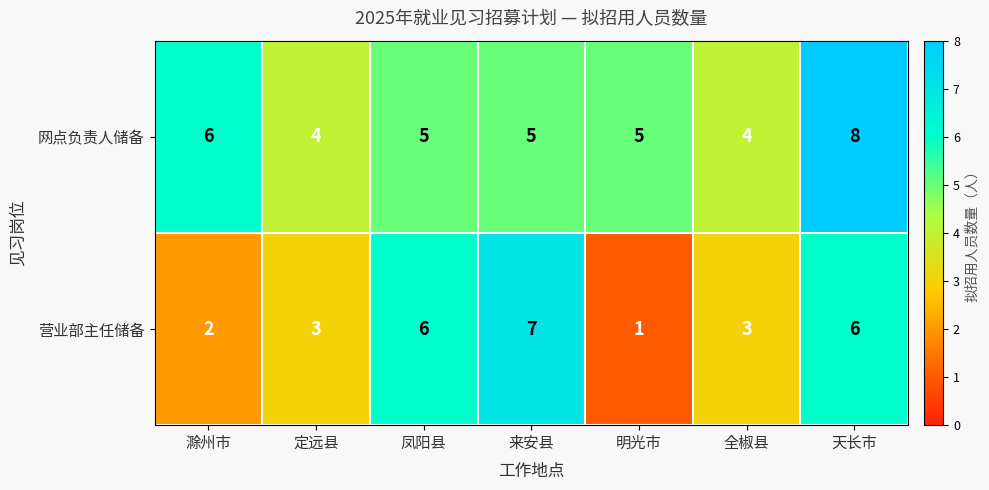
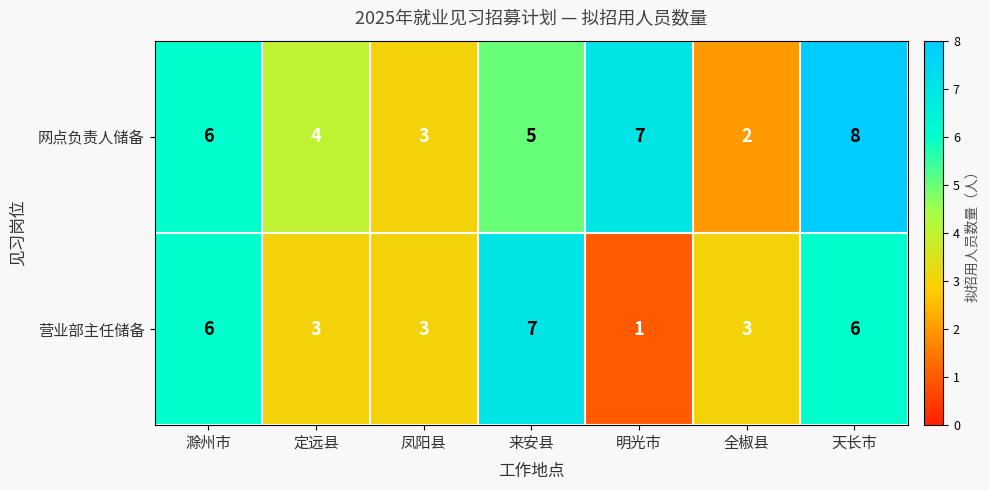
  {
    "网点负责人储备": {
      "滁州市": 6,
      "定远县": 4,
-     "凤阳县": 5,
+     "凤阳县": 3,
      "来安县": 5,
-     "明光市": 5,
-     "全椒县": 4,
+     "明光市": 7,
+     "全椒县": 2,
      "天长市": 8
    },
    "营业部主任储备": {
-     "滁州市": 2,
+     "滁州市": 6,
      "定远县": 3,
-     "凤阳县": 6,
+     "凤阳县": 3,
      "来安县": 7,
      "明光市": 1,
      "全椒县": 3,
      "天长市": 6
    }
  }
